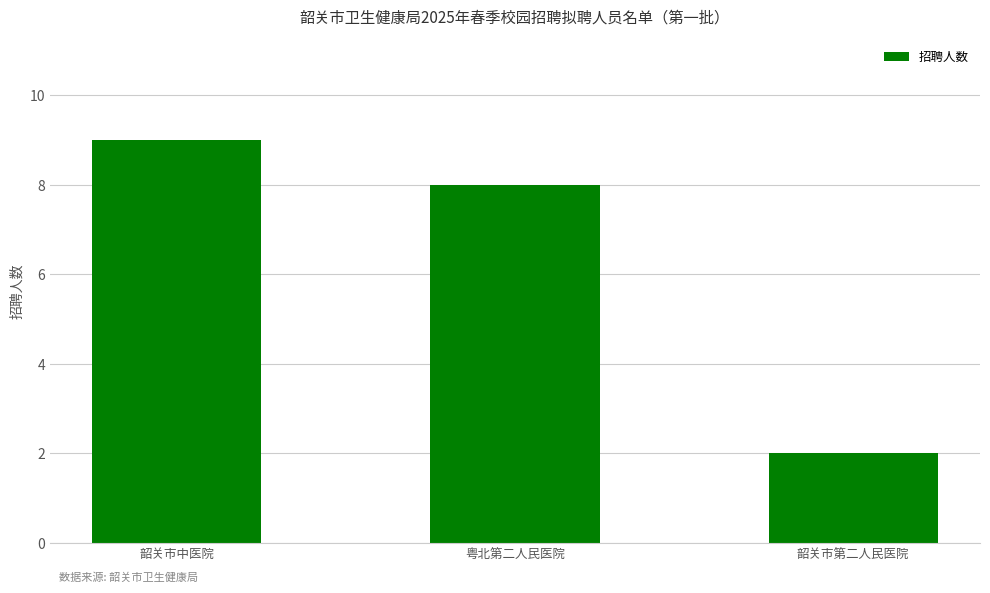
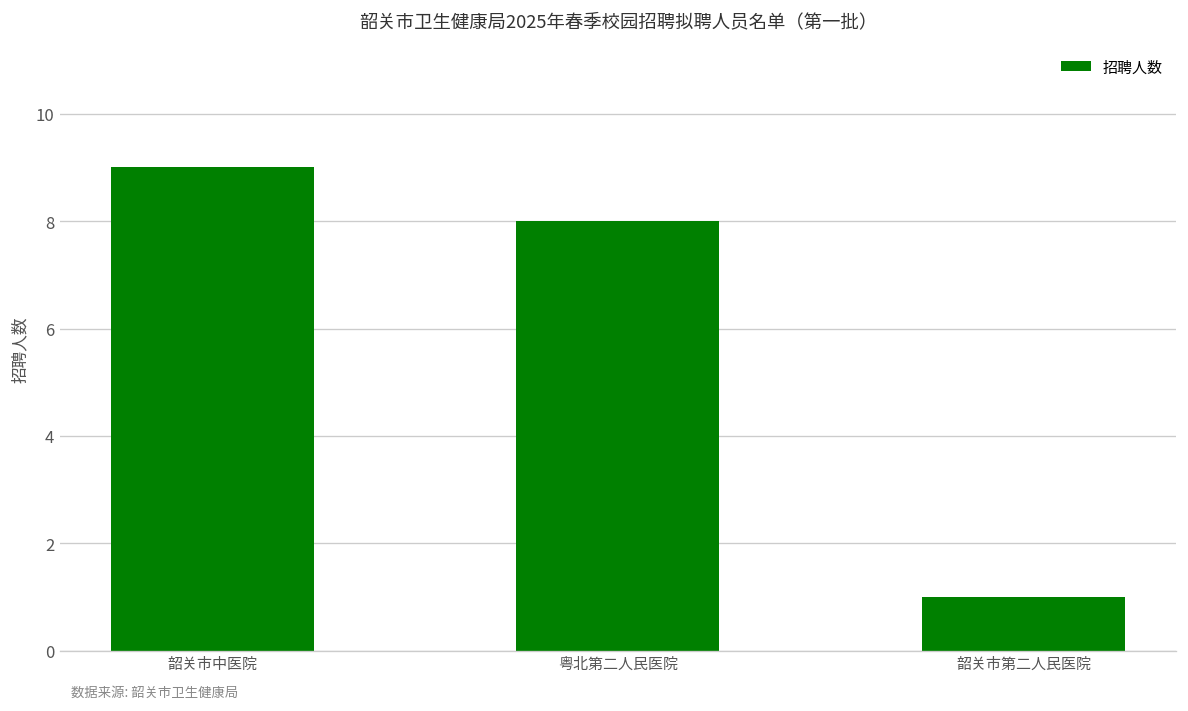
  {
    "韶关市中医院": 9,
    "粤北第二人民医院": 8,
-   "韶关市第二人民医院": 2
+   "韶关市第二人民医院": 1
  }
